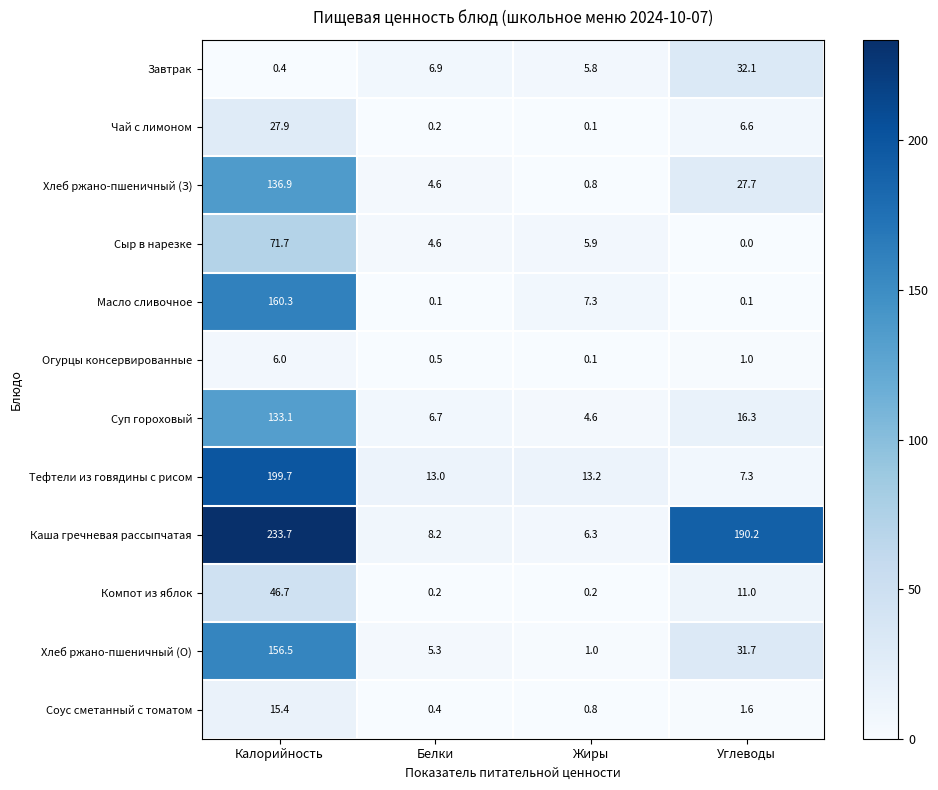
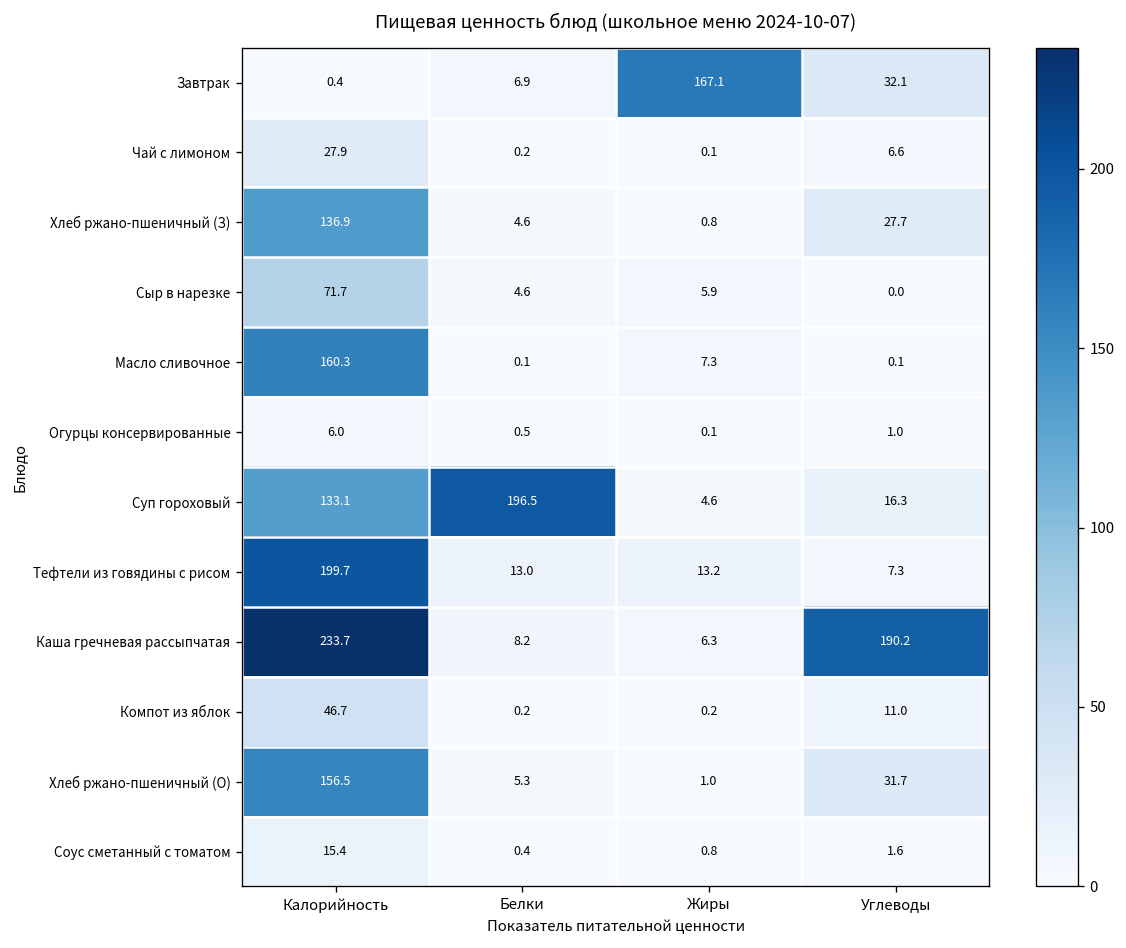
  {
    "Завтрак": {
      "Калорийность": 0.4,
      "Белки": 6.9,
-     "Жиры": 5.8,
+     "Жиры": 167.1,
      "Углеводы": 32.1
    },
    "Чай с лимоном": {
      "Калорийность": 27.9,
      "Белки": 0.2,
      "Жиры": 0.1,
      "Углеводы": 6.6
    },
    "Хлеб ржано-пшеничный (З)": {
      "Калорийность": 136.9,
      "Белки": 4.6,
      "Жиры": 0.8,
      "Углеводы": 27.7
    },
    "Сыр в нарезке": {
      "Калорийность": 71.7,
      "Белки": 4.6,
      "Жиры": 5.9,
      "Углеводы": 0.0
    },
    "Масло сливочное": {
      "Калорийность": 160.3,
      "Белки": 0.1,
      "Жиры": 7.3,
      "Углеводы": 0.1
    },
    "Огурцы консервированные": {
      "Калорийность": 6.0,
      "Белки": 0.5,
      "Жиры": 0.1,
      "Углеводы": 1.0
    },
    "Суп гороховый": {
      "Калорийность": 133.1,
-     "Белки": 6.7,
+     "Белки": 196.5,
      "Жиры": 4.6,
      "Углеводы": 16.3
    },
    "Тефтели из говядины с рисом": {
      "Калорийность": 199.7,
      "Белки": 13.0,
      "Жиры": 13.2,
      "Углеводы": 7.3
    },
    "Каша гречневая рассыпчатая": {
      "Калорийность": 233.7,
      "Белки": 8.2,
      "Жиры": 6.3,
      "Углеводы": 190.2
    },
    "Компот из яблок": {
      "Калорийность": 46.7,
      "Белки": 0.2,
      "Жиры": 0.2,
      "Углеводы": 11.0
    },
    "Хлеб ржано-пшеничный (О)": {
      "Калорийность": 156.5,
      "Белки": 5.3,
      "Жиры": 1.0,
      "Углеводы": 31.7
    },
    "Соус сметанный с томатом": {
      "Калорийность": 15.4,
      "Белки": 0.4,
      "Жиры": 0.8,
      "Углеводы": 1.6
    }
  }
